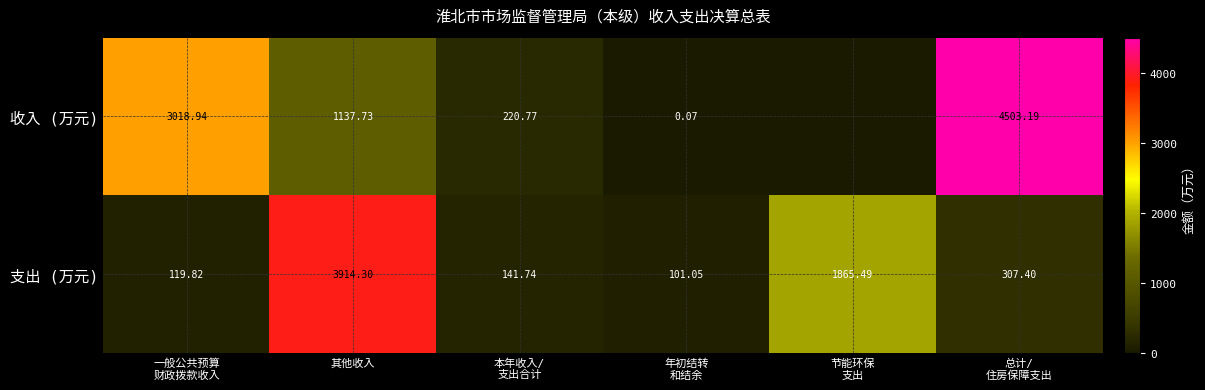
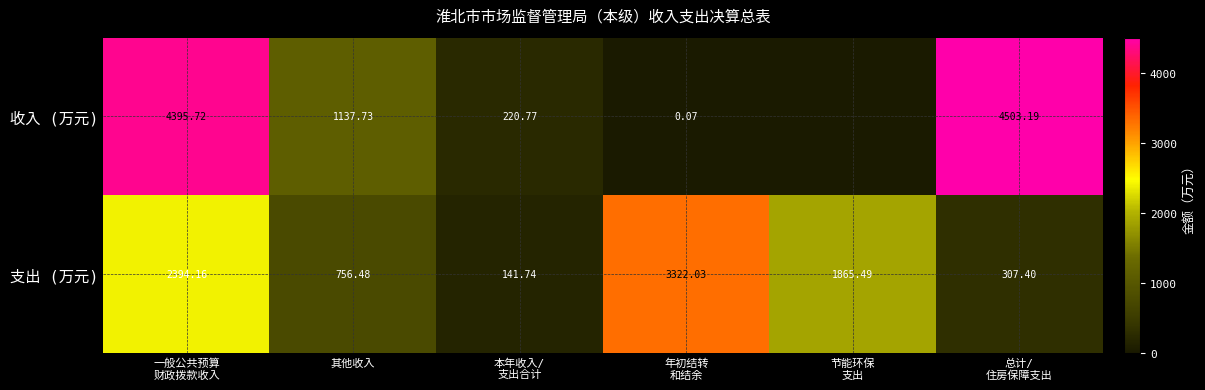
  {
    "收入 (万元)": {
-     "一般公共预算 财政拨款收入": 3018.94,
+     "一般公共预算 财政拨款收入": 4395.72,
      "其他收入": 1137.73,
      "本年收入/ 支出合计": 220.77,
      "年初结转 和结余": 0.07,
      "总计/ 住房保障支出": 4503.19
    },
    "支出 (万元)": {
-     "一般公共预算 财政拨款收入": 119.82,
-     "其他收入": 3914.30,
+     "一般公共预算 财政拨款收入": 2394.16,
+     "其他收入": 756.48,
      "本年收入/ 支出合计": 141.74,
-     "年初结转 和结余": 101.05,
+     "年初结转 和结余": 3322.03,
      "节能环保 支出": 1865.49,
      "总计/ 住房保障支出": 307.40
    }
  }
